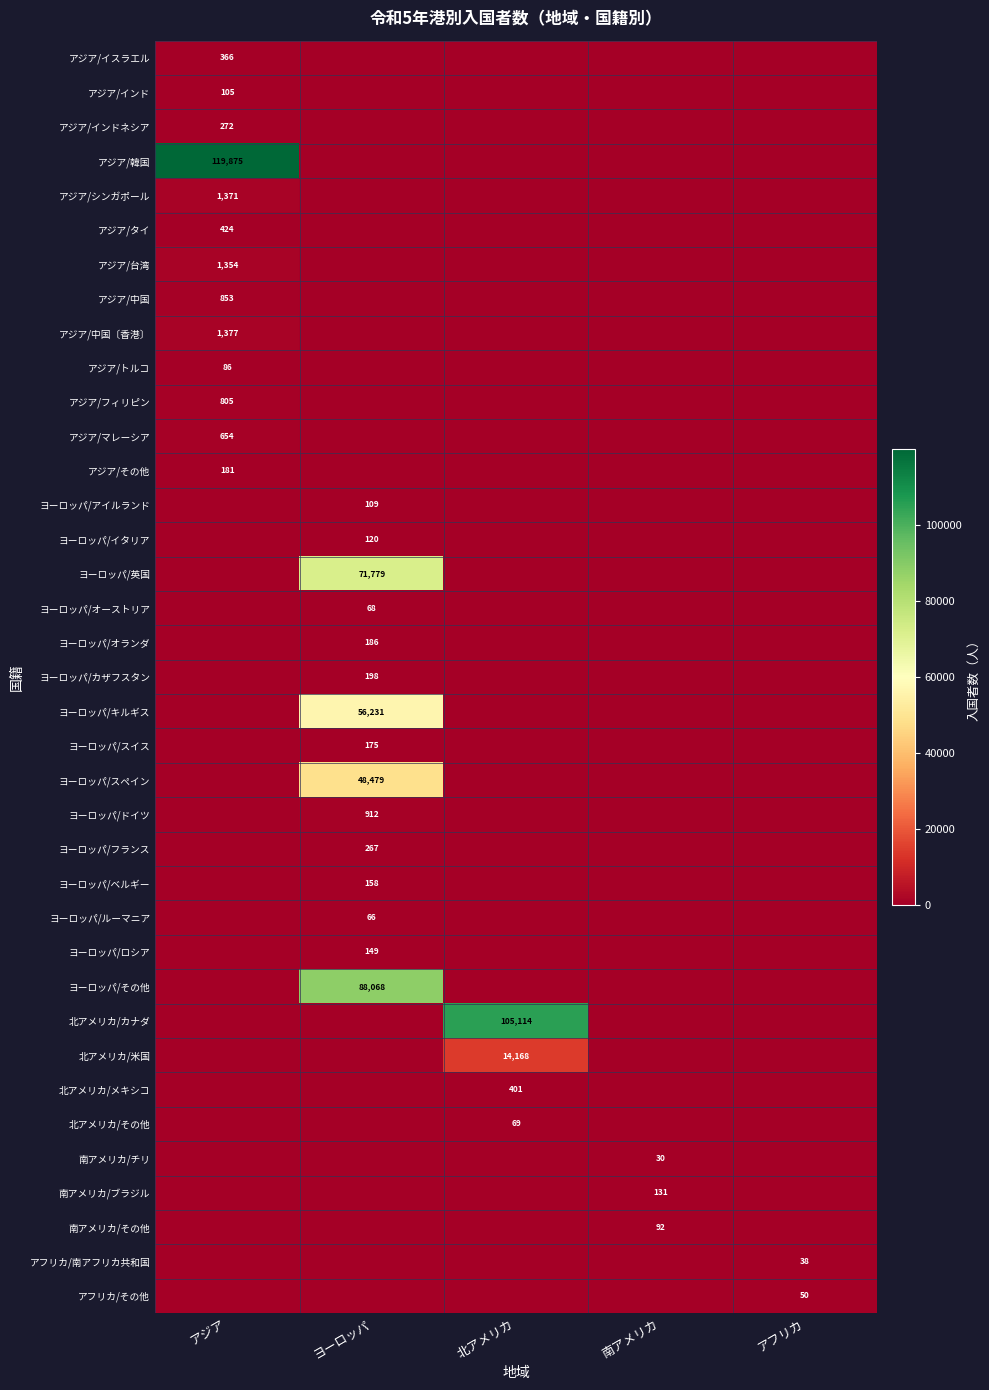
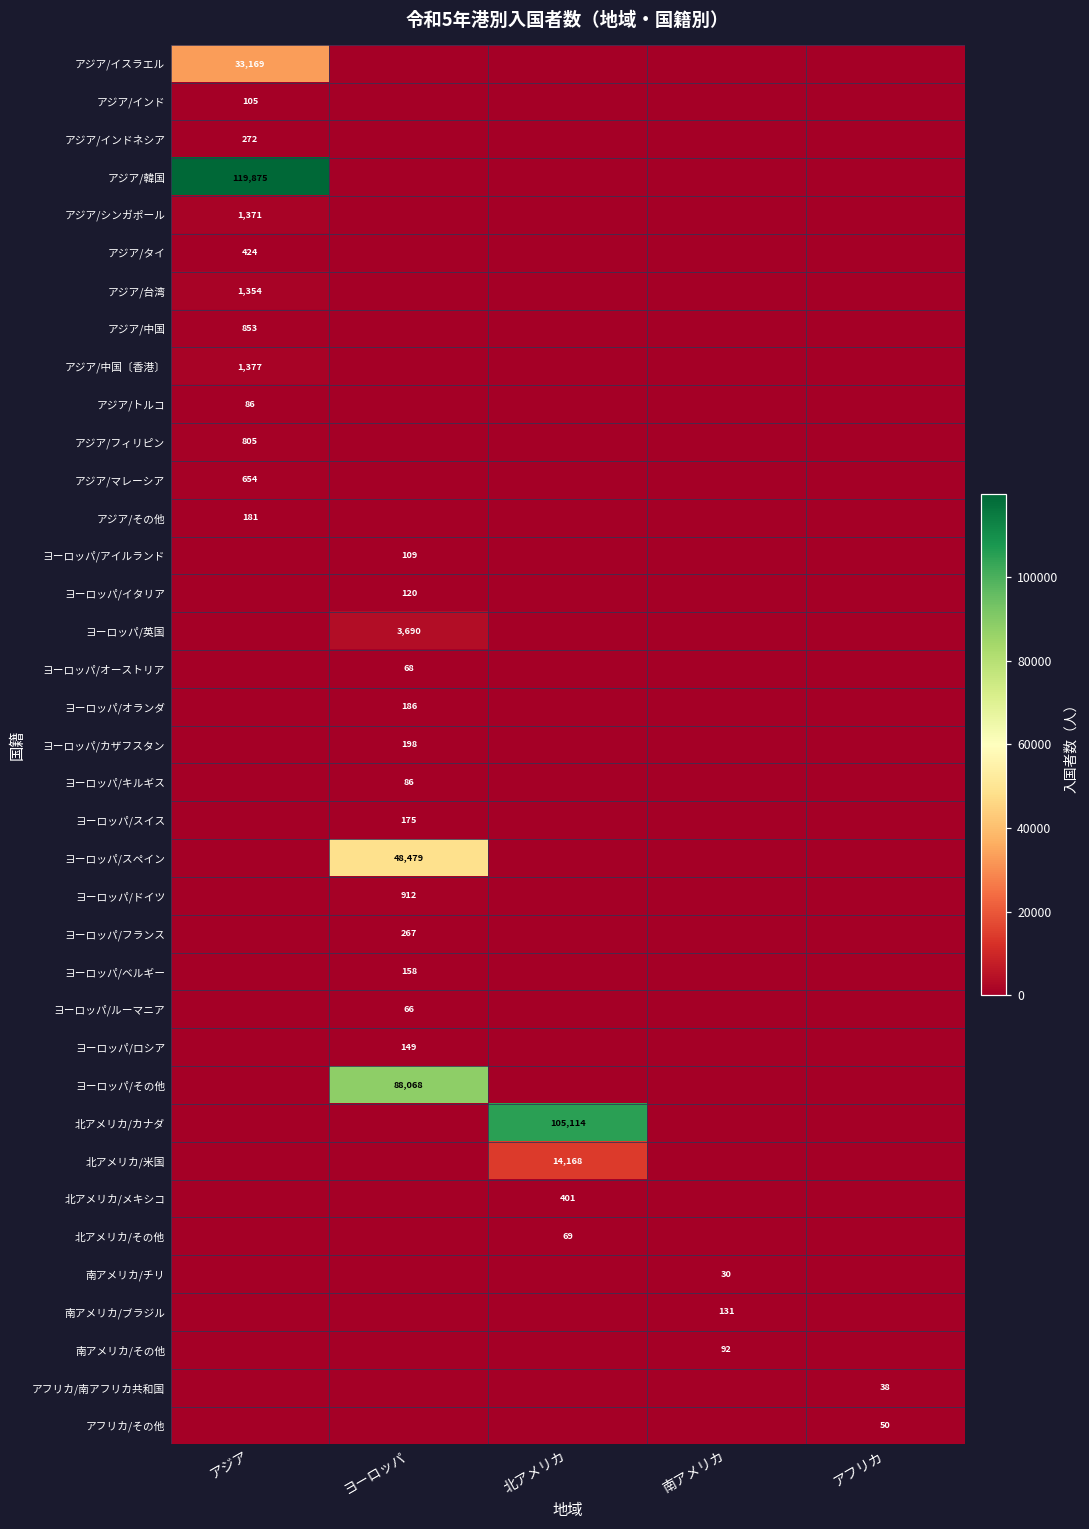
  {
    "アジア/イスラエル": {
-     "アジア": "366"
+     "アジア": "33,169"
    },
    "アジア/インド": {
      "アジア": "105"
    },
    "アジア/インドネシア": {
      "アジア": "272"
    },
    "アジア/韓国": {
      "アジア": "119,875"
    },
    "アジア/シンガポール": {
      "アジア": "1,371"
    },
    "アジア/タイ": {
      "アジア": "424"
    },
    "アジア/台湾": {
      "アジア": "1,354"
    },
    "アジア/中国": {
      "アジア": "853"
    },
    "アジア/中国〔香港〕": {
      "アジア": "1,377"
    },
    "アジア/トルコ": {
      "アジア": "86"
    },
    "アジア/フィリピン": {
      "アジア": "805"
    },
    "アジア/マレーシア": {
      "アジア": "654"
    },
    "アジア/その他": {
      "アジア": "181"
    },
    "ヨーロッパ/アイルランド": {
      "ヨーロッパ": "109"
    },
    "ヨーロッパ/イタリア": {
      "ヨーロッパ": "120"
    },
    "ヨーロッパ/英国": {
-     "ヨーロッパ": "71,779"
+     "ヨーロッパ": "3,690"
    },
    "ヨーロッパ/オーストリア": {
      "ヨーロッパ": "68"
    },
    "ヨーロッパ/オランダ": {
      "ヨーロッパ": "186"
    },
    "ヨーロッパ/カザフスタン": {
      "ヨーロッパ": "198"
    },
    "ヨーロッパ/キルギス": {
-     "ヨーロッパ": "56,231"
+     "ヨーロッパ": "86"
    },
    "ヨーロッパ/スイス": {
      "ヨーロッパ": "175"
    },
    "ヨーロッパ/スペイン": {
      "ヨーロッパ": "48,479"
    },
    "ヨーロッパ/ドイツ": {
      "ヨーロッパ": "912"
    },
    "ヨーロッパ/フランス": {
      "ヨーロッパ": "267"
    },
    "ヨーロッパ/ベルギー": {
      "ヨーロッパ": "158"
    },
    "ヨーロッパ/ルーマニア": {
      "ヨーロッパ": "66"
    },
    "ヨーロッパ/ロシア": {
      "ヨーロッパ": "149"
    },
    "ヨーロッパ/その他": {
      "ヨーロッパ": "88,068"
    },
    "北アメリカ/カナダ": {
      "北アメリカ": "105,114"
    },
    "北アメリカ/米国": {
      "北アメリカ": "14,168"
    },
    "北アメリカ/メキシコ": {
      "北アメリカ": "401"
    },
    "北アメリカ/その他": {
      "北アメリカ": "69"
    },
    "南アメリカ/チリ": {
      "南アメリカ": "30"
    },
    "南アメリカ/ブラジル": {
      "南アメリカ": "131"
    },
    "南アメリカ/その他": {
      "南アメリカ": "92"
    },
    "アフリカ/南アフリカ共和国": {
      "アフリカ": "38"
    },
    "アフリカ/その他": {
      "アフリカ": "50"
    }
  }
